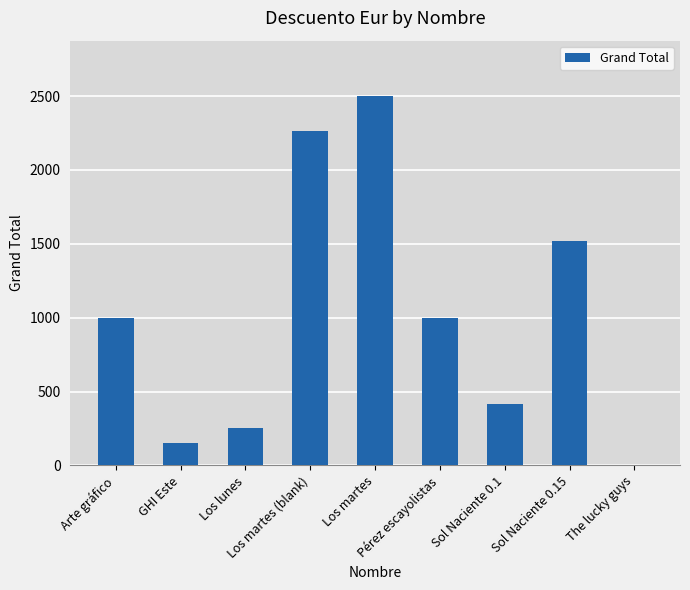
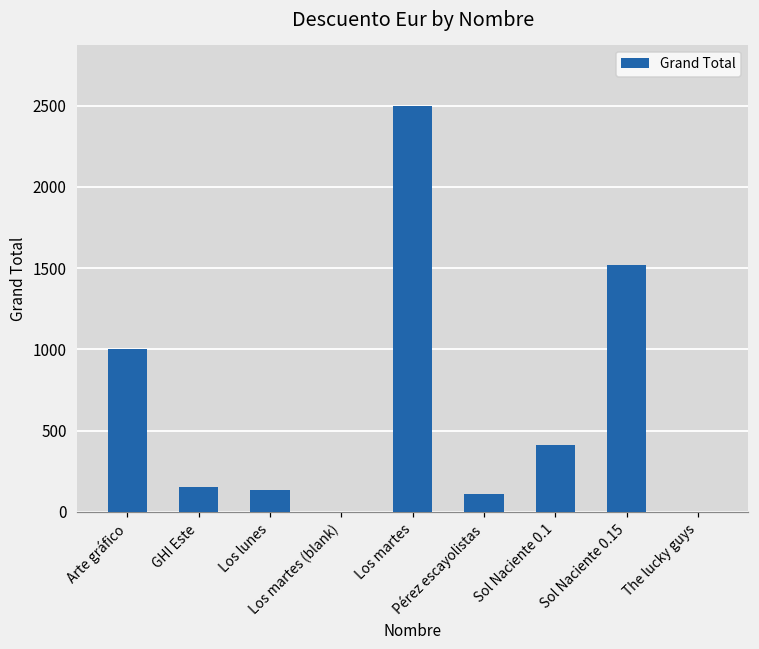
  {
    "Arte gráfico": 1000,
    "GHI Este": 160,
-   "Los lunes": 250,
-   "Los martes (blank)": 2260,
+   "Los lunes": 130,
+   "Los martes (blank)": 0,
    "Los martes": 2500,
-   "Pérez escayolistas": 1000,
+   "Pérez escayolistas": 110,
    "Sol Naciente 0.1": 420,
    "Sol Naciente 0.15": 1520,
    "The lucky guys": 0
  }
